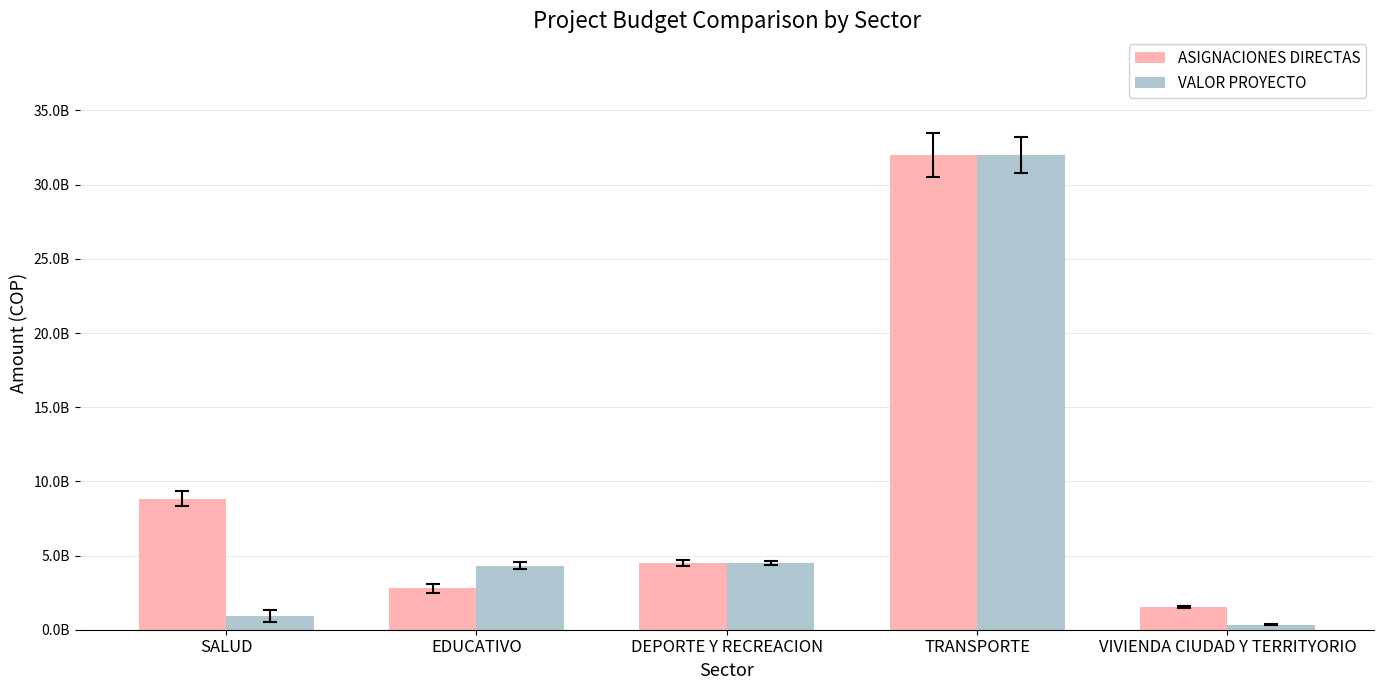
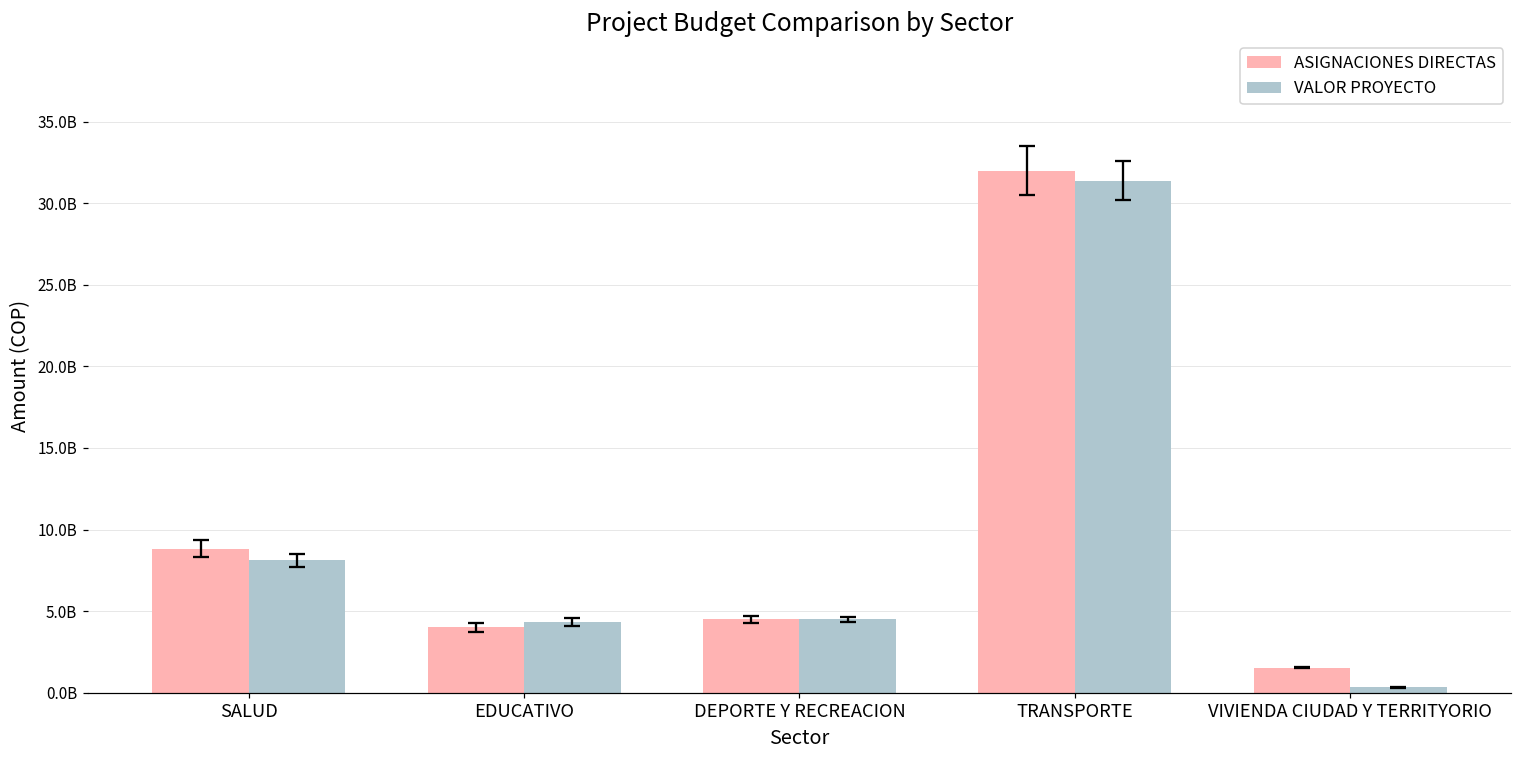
  {
    "ASIGNACIONES DIRECTAS": {
      "SALUD": 8800000000,
-     "EDUCATIVO": 2800000000,
+     "EDUCATIVO": 4000000000,
      "DEPORTE Y RECREACION": 4500000000,
      "TRANSPORTE": 32000000000,
      "VIVIENDA CIUDAD Y TERRITYORIO": 1500000000
    },
    "VALOR PROYECTO": {
-     "SALUD": 900000000,
+     "SALUD": 8100000000,
      "EDUCATIVO": 4300000000,
      "DEPORTE Y RECREACION": 4500000000,
-     "TRANSPORTE": 32000000000,
+     "TRANSPORTE": 31400000000,
      "VIVIENDA CIUDAD Y TERRITYORIO": 300000000
    }
  }
